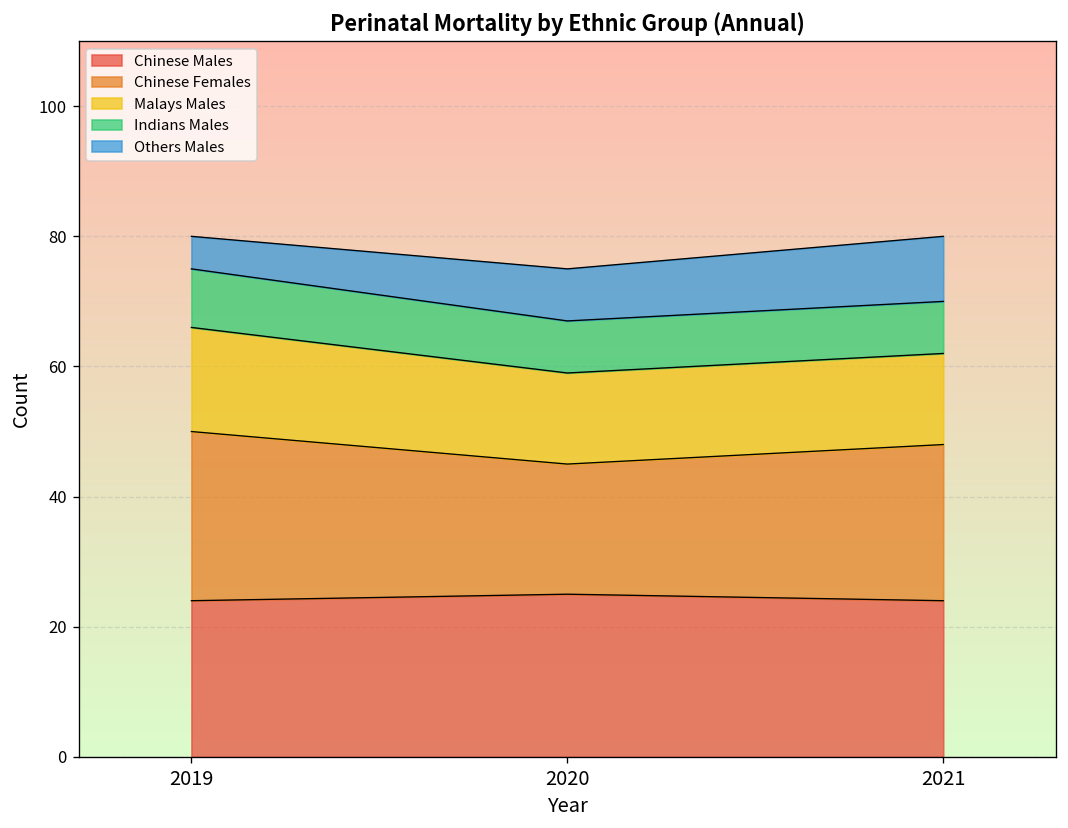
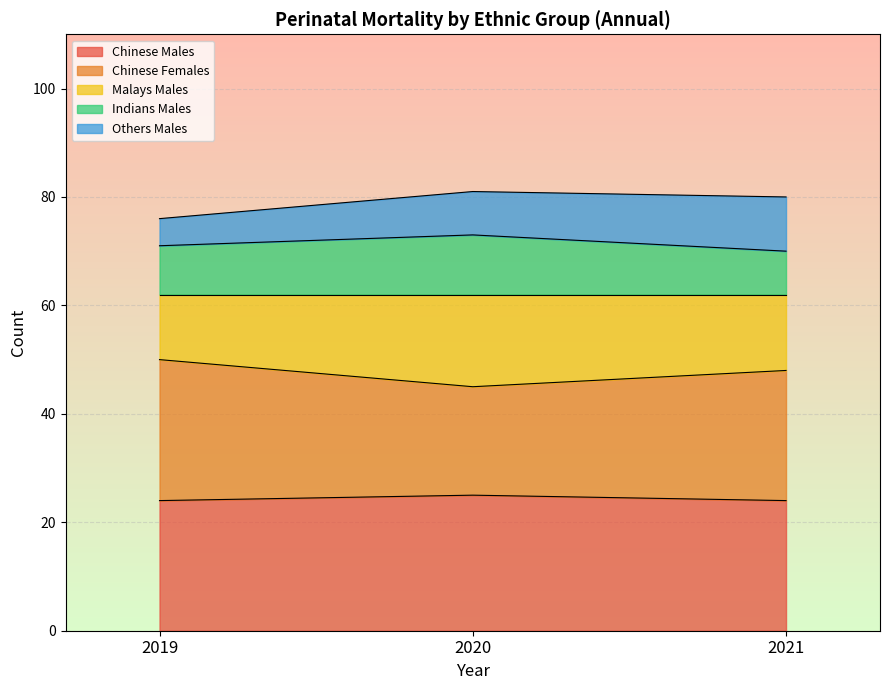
  {
    "Malays Males": {
-     "2019": 16,
-     "2020": 14,
+     "2019": 12,
+     "2020": 17,
      "2021": 14
    },
    "Indians Males": {
      "2019": 9,
-     "2020": 8,
+     "2020": 11,
      "2021": 8
    },
    "Others Males": {
      "2019": 5,
      "2020": 8,
      "2021": 10
    }
  }
